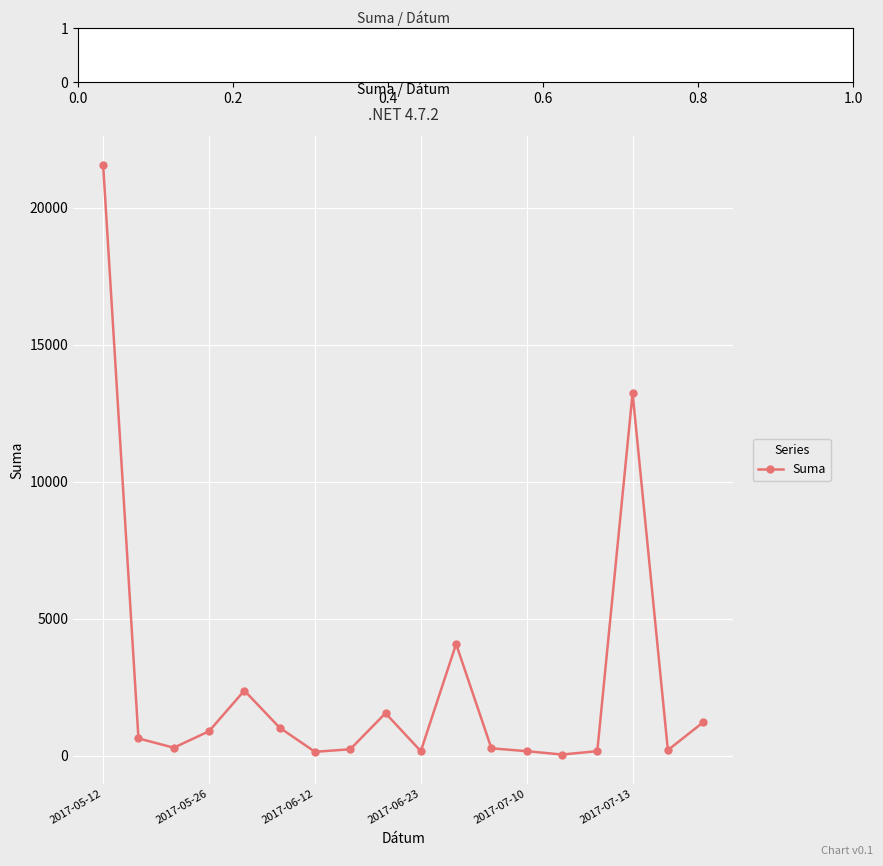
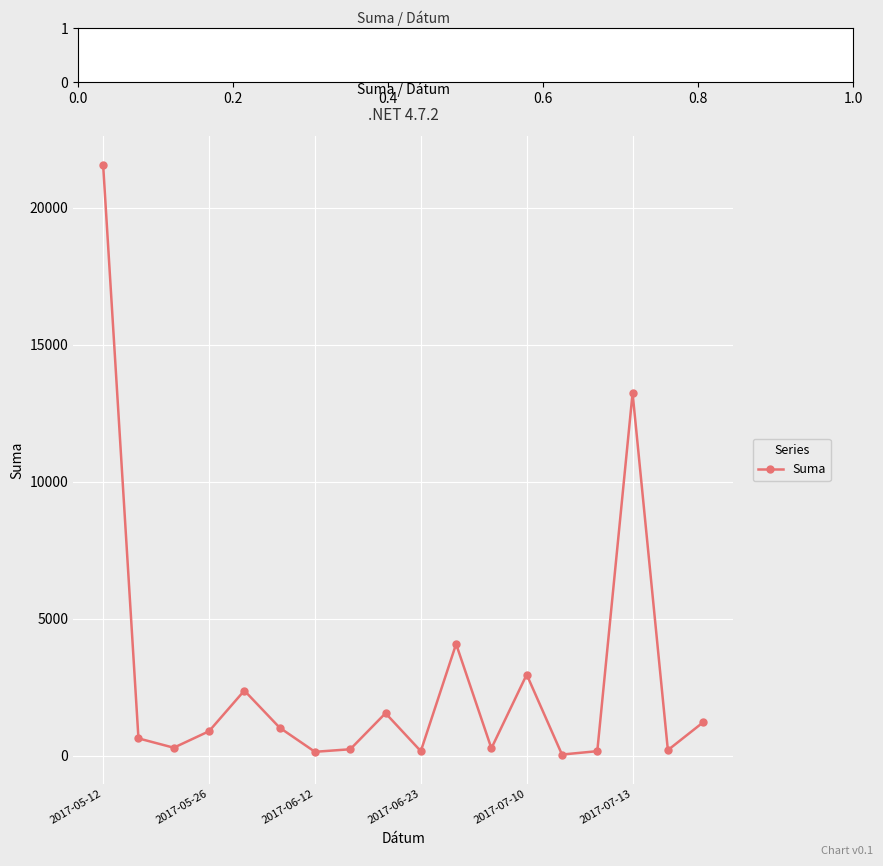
  {
    "2017-05-12": 21600,
    "2017-05-26": 900,
    "2017-06-12": 100,
    "2017-06-23": 200,
-   "2017-07-10": 200,
+   "2017-07-10": 3000,
    "2017-07-13": 13200
  }
